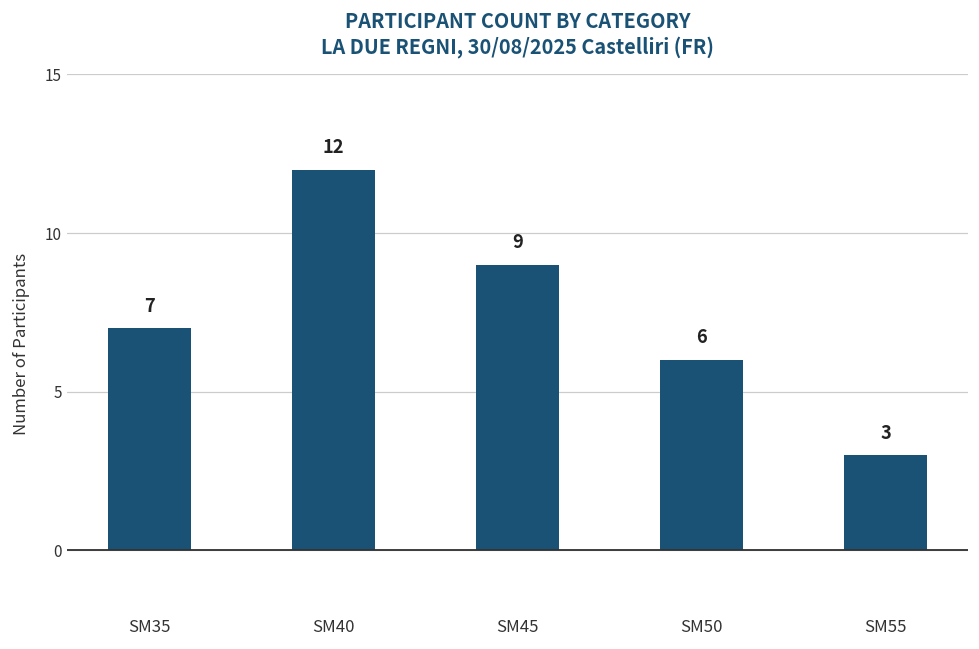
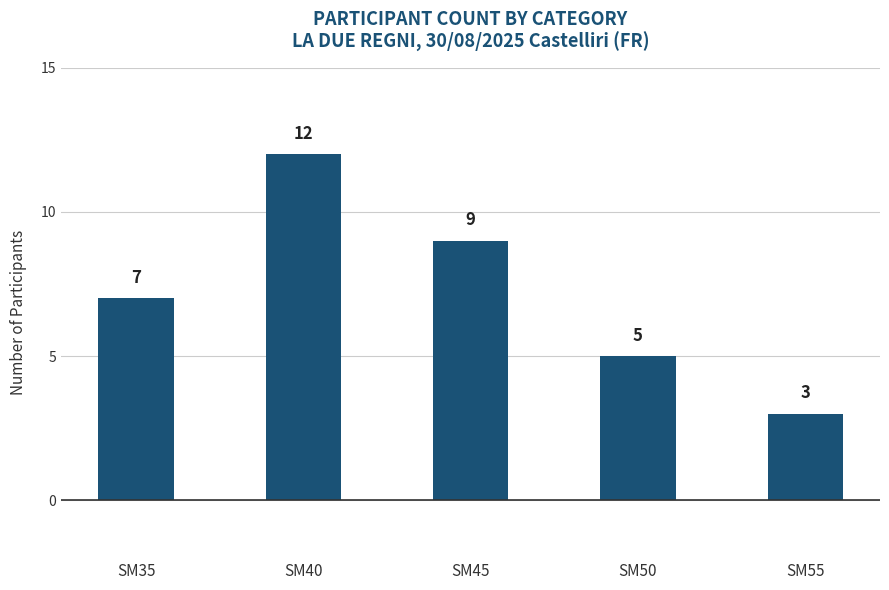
  {
    "SM35": 7,
    "SM40": 12,
    "SM45": 9,
-   "SM50": 6,
+   "SM50": 5,
    "SM55": 3
  }
